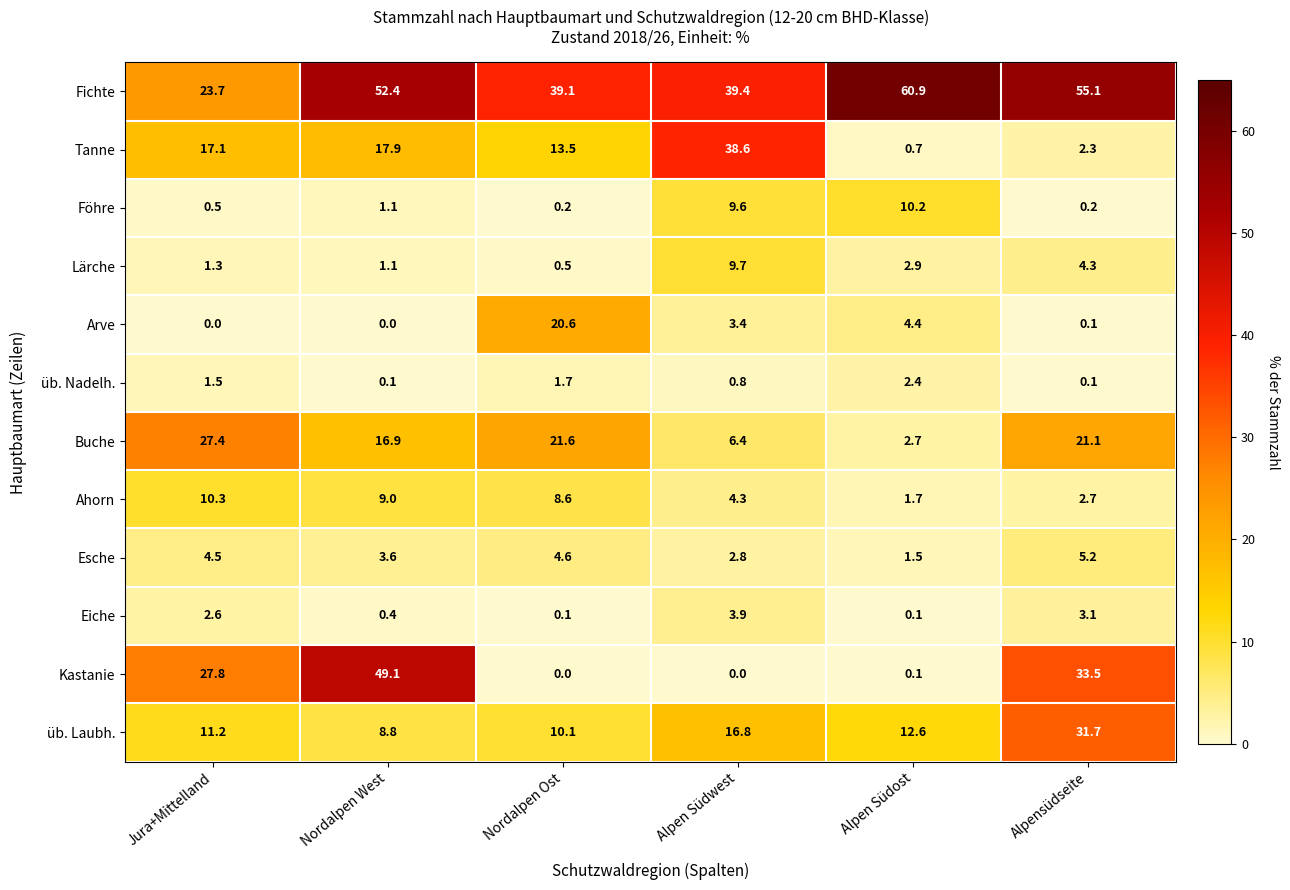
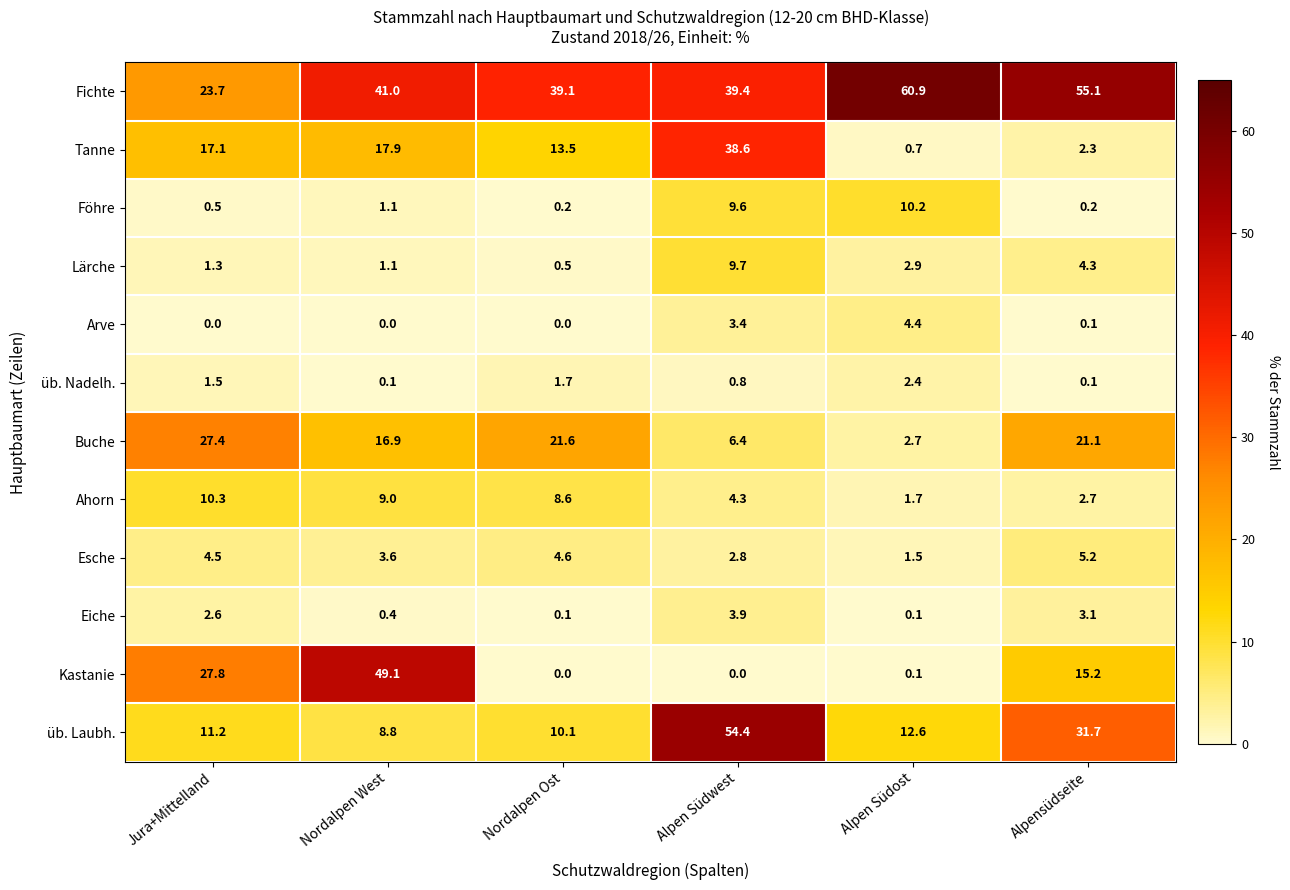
  {
    "Fichte": {
      "Jura+Mittelland": 23.7,
-     "Nordalpen West": 52.4,
+     "Nordalpen West": 41.0,
      "Nordalpen Ost": 39.1,
      "Alpen Südwest": 39.4,
      "Alpen Südost": 60.9,
      "Alpensüdseite": 55.1
    },
    "Tanne": {
      "Jura+Mittelland": 17.1,
      "Nordalpen West": 17.9,
      "Nordalpen Ost": 13.5,
      "Alpen Südwest": 38.6,
      "Alpen Südost": 0.7,
      "Alpensüdseite": 2.3
    },
    "Föhre": {
      "Jura+Mittelland": 0.5,
      "Nordalpen West": 1.1,
      "Nordalpen Ost": 0.2,
      "Alpen Südwest": 9.6,
      "Alpen Südost": 10.2,
      "Alpensüdseite": 0.2
    },
    "Lärche": {
      "Jura+Mittelland": 1.3,
      "Nordalpen West": 1.1,
      "Nordalpen Ost": 0.5,
      "Alpen Südwest": 9.7,
      "Alpen Südost": 2.9,
      "Alpensüdseite": 4.3
    },
    "Arve": {
      "Jura+Mittelland": 0.0,
      "Nordalpen West": 0.0,
-     "Nordalpen Ost": 20.6,
+     "Nordalpen Ost": 0.0,
      "Alpen Südwest": 3.4,
      "Alpen Südost": 4.4,
      "Alpensüdseite": 0.1
    },
    "üb. Nadelh.": {
      "Jura+Mittelland": 1.5,
      "Nordalpen West": 0.1,
      "Nordalpen Ost": 1.7,
      "Alpen Südwest": 0.8,
      "Alpen Südost": 2.4,
      "Alpensüdseite": 0.1
    },
    "Buche": {
      "Jura+Mittelland": 27.4,
      "Nordalpen West": 16.9,
      "Nordalpen Ost": 21.6,
      "Alpen Südwest": 6.4,
      "Alpen Südost": 2.7,
      "Alpensüdseite": 21.1
    },
    "Ahorn": {
      "Jura+Mittelland": 10.3,
      "Nordalpen West": 9.0,
      "Nordalpen Ost": 8.6,
      "Alpen Südwest": 4.3,
      "Alpen Südost": 1.7,
      "Alpensüdseite": 2.7
    },
    "Esche": {
      "Jura+Mittelland": 4.5,
      "Nordalpen West": 3.6,
      "Nordalpen Ost": 4.6,
      "Alpen Südwest": 2.8,
      "Alpen Südost": 1.5,
      "Alpensüdseite": 5.2
    },
    "Eiche": {
      "Jura+Mittelland": 2.6,
      "Nordalpen West": 0.4,
      "Nordalpen Ost": 0.1,
      "Alpen Südwest": 3.9,
      "Alpen Südost": 0.1,
      "Alpensüdseite": 3.1
    },
    "Kastanie": {
      "Jura+Mittelland": 27.8,
      "Nordalpen West": 49.1,
      "Nordalpen Ost": 0.0,
      "Alpen Südwest": 0.0,
      "Alpen Südost": 0.1,
-     "Alpensüdseite": 33.5
+     "Alpensüdseite": 15.2
    },
    "üb. Laubh.": {
      "Jura+Mittelland": 11.2,
      "Nordalpen West": 8.8,
      "Nordalpen Ost": 10.1,
-     "Alpen Südwest": 16.8,
+     "Alpen Südwest": 54.4,
      "Alpen Südost": 12.6,
      "Alpensüdseite": 31.7
    }
  }
